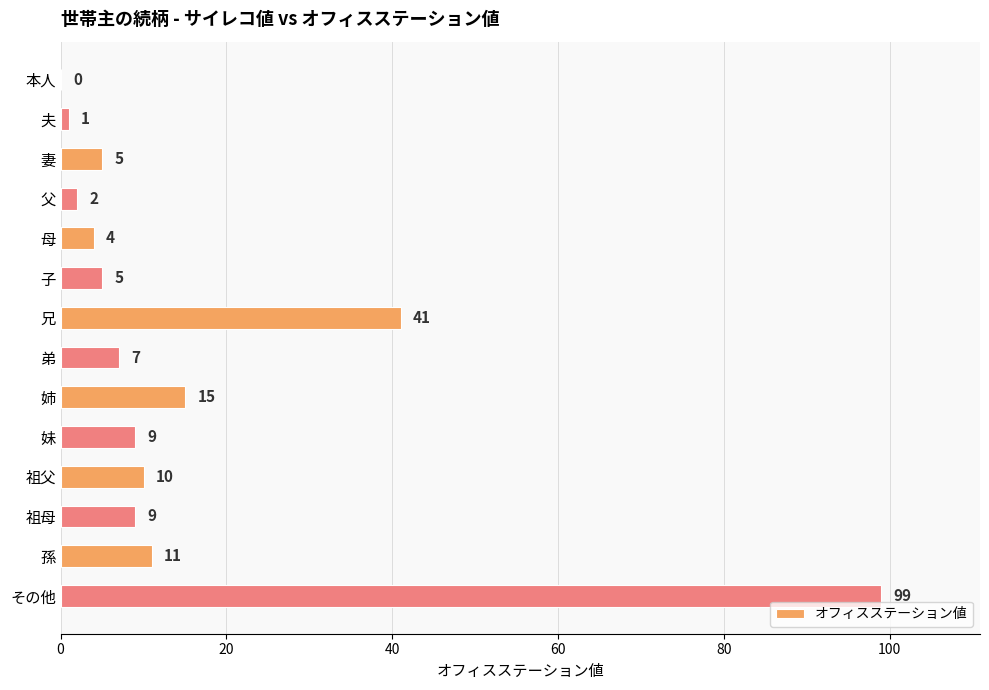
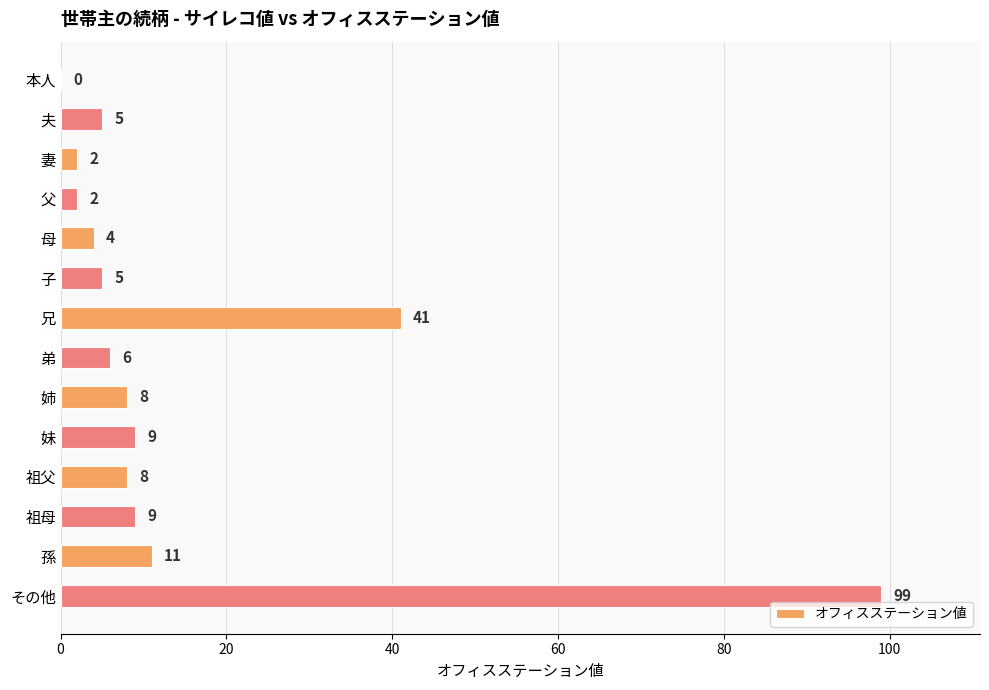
  {
    "本人": 0,
-   "夫": 1,
-   "妻": 5,
+   "夫": 5,
+   "妻": 2,
    "父": 2,
    "母": 4,
    "子": 5,
    "兄": 41,
-   "弟": 7,
-   "姉": 15,
+   "弟": 6,
+   "姉": 8,
    "妹": 9,
-   "祖父": 10,
+   "祖父": 8,
    "祖母": 9,
    "孫": 11
  }
